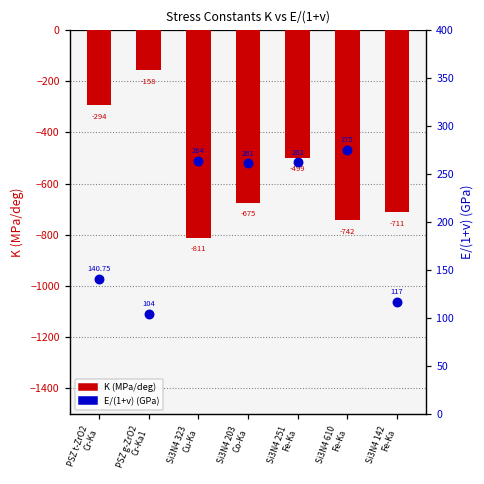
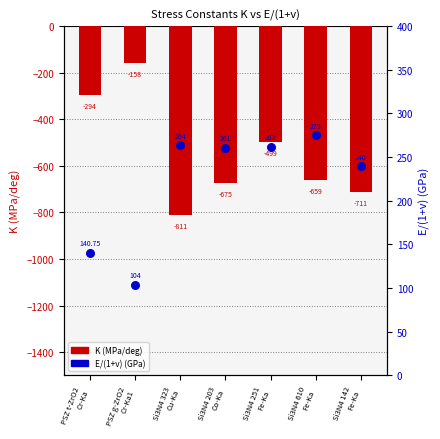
  {
    "K (MPa/deg)": {
      "PSZ t-ZrO2 Cr-Ka": -294,
      "PSZ g-ZrO2 Cr-Ka1": -158,
      "Si3N4 323 Cu-Ka": -811,
      "Si3N4 203 Co-Ka": -675,
      "Si3N4 251 Fe-Ka": -499,
-     "Si3N4 610 Fe-Ka": -742,
+     "Si3N4 610 Fe-Ka": -659,
      "Si3N4 142 Fe-Ka": -711
    },
    "E/(1+v) (GPa)": {
-     "Si3N4 142 Fe-Ka": 117
+     "Si3N4 142 Fe-Ka": 240
    }
  }
